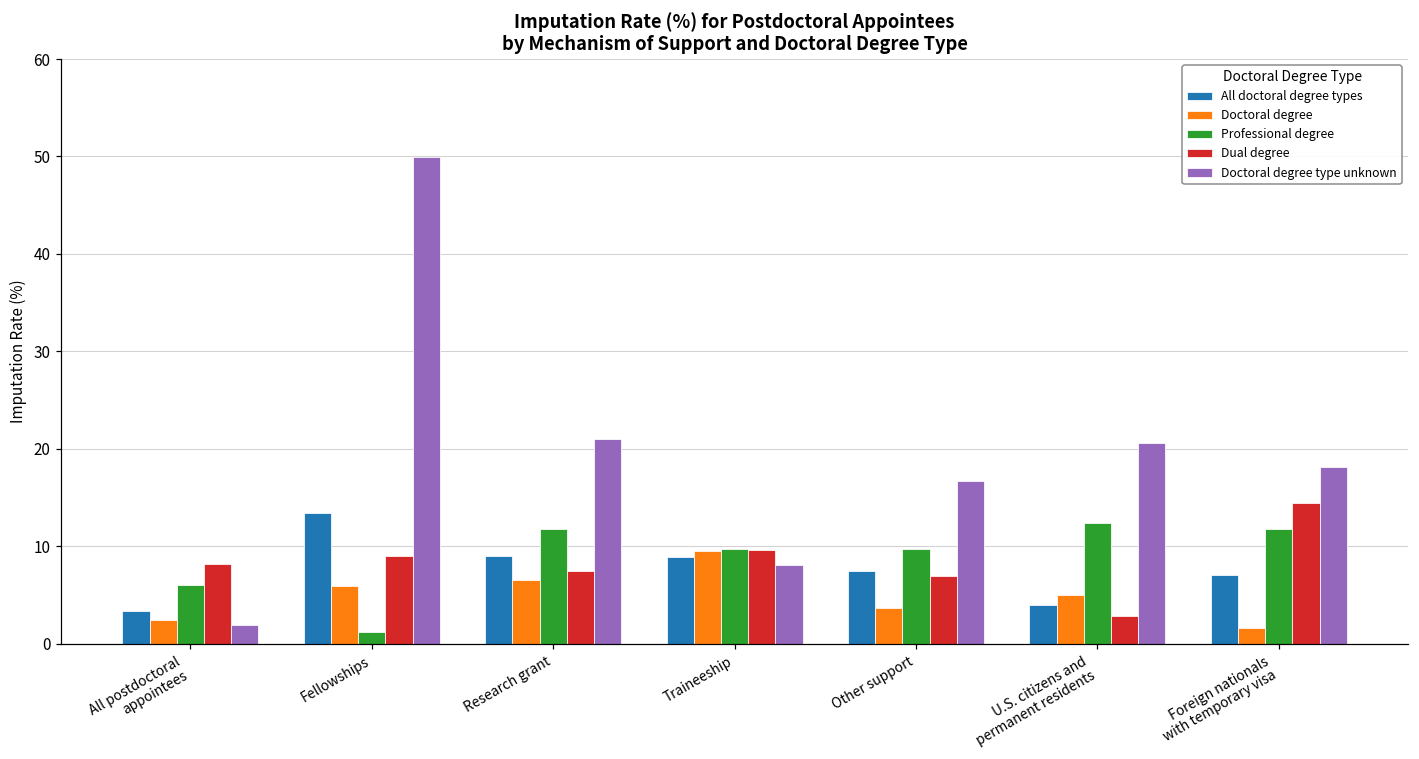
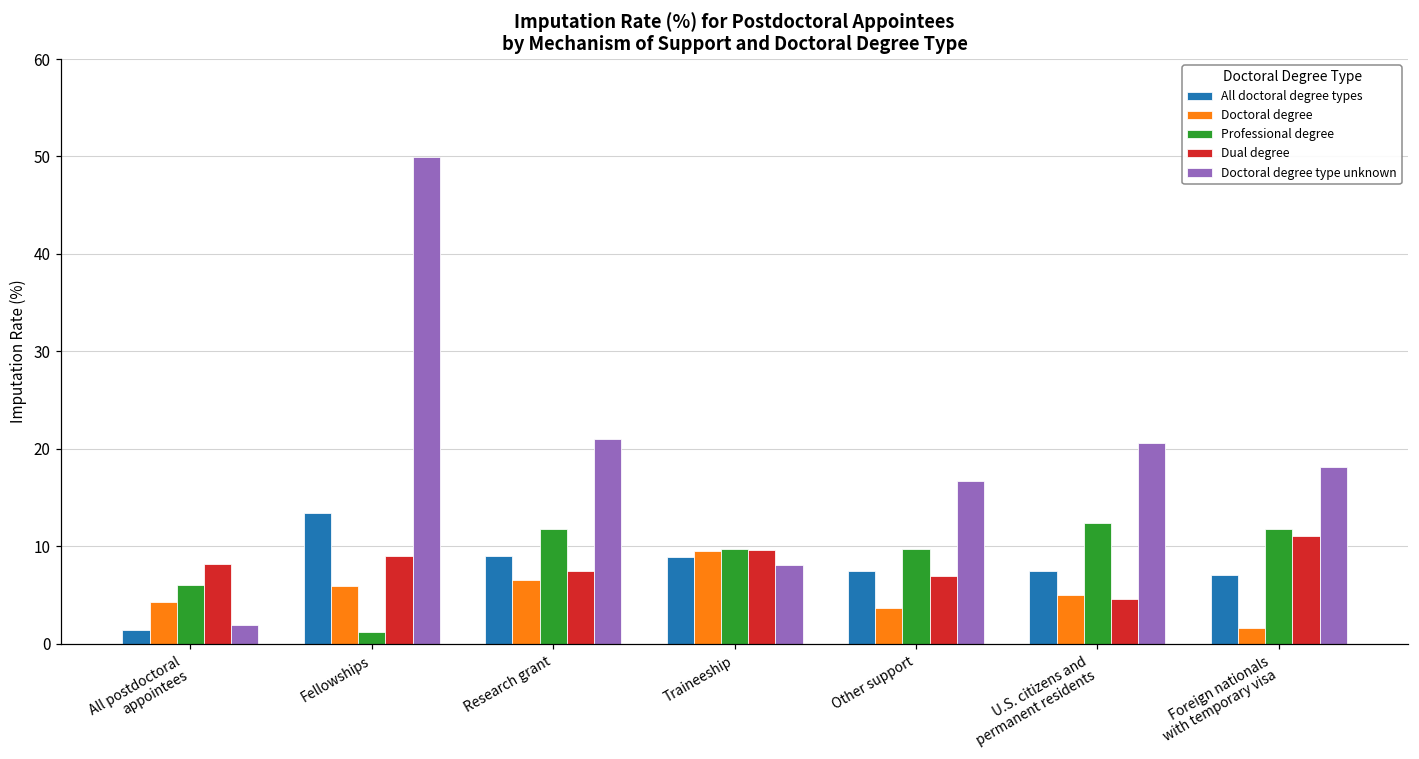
  {
    "All doctoral degree types": {
-     "All postdoctoral appointees": 3,
+     "All postdoctoral appointees": 1,
      "Fellowships": 13,
      "Research grant": 9,
      "Traineeship": 9,
      "Other support": 8,
-     "U.S. citizens and permanent residents": 4,
+     "U.S. citizens and permanent residents": 8,
      "Foreign nationals with temporary visa": 7
    },
    "Doctoral degree": {
-     "All postdoctoral appointees": 2,
+     "All postdoctoral appointees": 4,
      "Fellowships": 6,
      "Research grant": 7,
      "Traineeship": 10,
      "Other support": 4,
      "U.S. citizens and permanent residents": 5,
      "Foreign nationals with temporary visa": 2
    },
    "Professional degree": {
      "All postdoctoral appointees": 6,
      "Fellowships": 1,
      "Research grant": 12,
      "Traineeship": 10,
      "Other support": 10,
      "U.S. citizens and permanent residents": 12,
      "Foreign nationals with temporary visa": 12
    },
    "Dual degree": {
      "All postdoctoral appointees": 8,
      "Fellowships": 9,
      "Research grant": 8,
      "Traineeship": 10,
      "Other support": 7,
-     "U.S. citizens and permanent residents": 3,
-     "Foreign nationals with temporary visa": 14
+     "U.S. citizens and permanent residents": 5,
+     "Foreign nationals with temporary visa": 11
    },
    "Doctoral degree type unknown": {
      "All postdoctoral appointees": 2,
      "Fellowships": 50,
      "Research grant": 21,
      "Traineeship": 8,
      "Other support": 17,
      "U.S. citizens and permanent residents": 21,
      "Foreign nationals with temporary visa": 18
    }
  }
